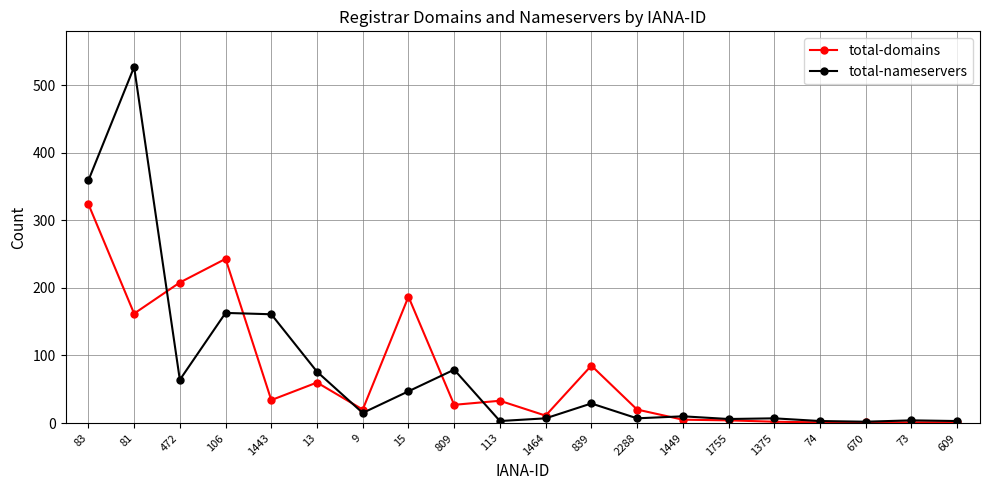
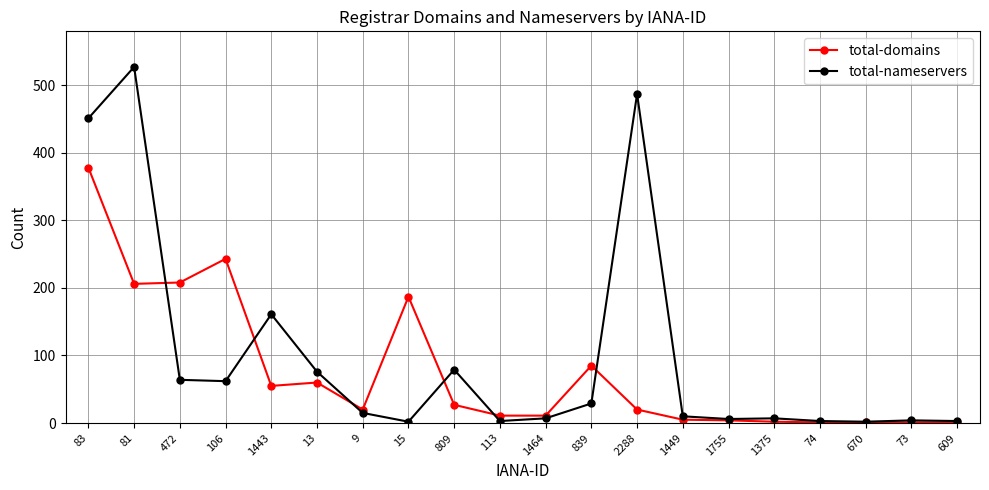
  {
    "total-domains": {
-     "83": 320,
-     "81": 160,
+     "83": 380,
+     "81": 210,
      "472": 210,
      "106": 240,
-     "1443": 30,
+     "1443": 60,
      "13": 60,
      "9": 20,
      "15": 190,
      "809": 30,
-     "113": 30,
+     "113": 10,
      "1464": 10,
      "839": 90,
      "2288": 20,
      "1449": 10,
      "1375": 0
    },
    "total-nameservers": {
-     "83": 360,
+     "83": 450,
      "81": 530,
      "472": 60,
-     "106": 160,
+     "106": 60,
      "1443": 160,
      "13": 80,
      "9": 20,
-     "15": 50,
+     "15": 0,
      "809": 80,
      "113": 0,
      "1464": 10,
      "839": 30,
-     "2288": 10,
+     "2288": 490,
      "1449": 10,
      "1375": 10
    }
  }
